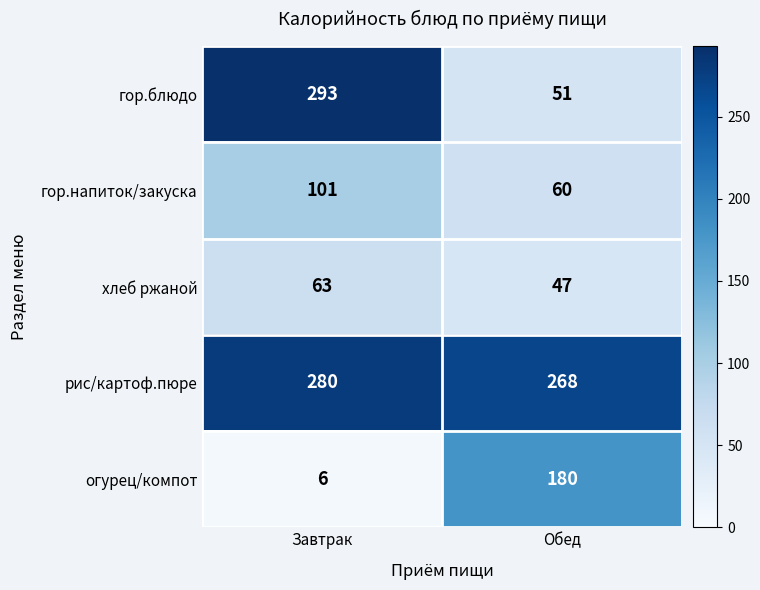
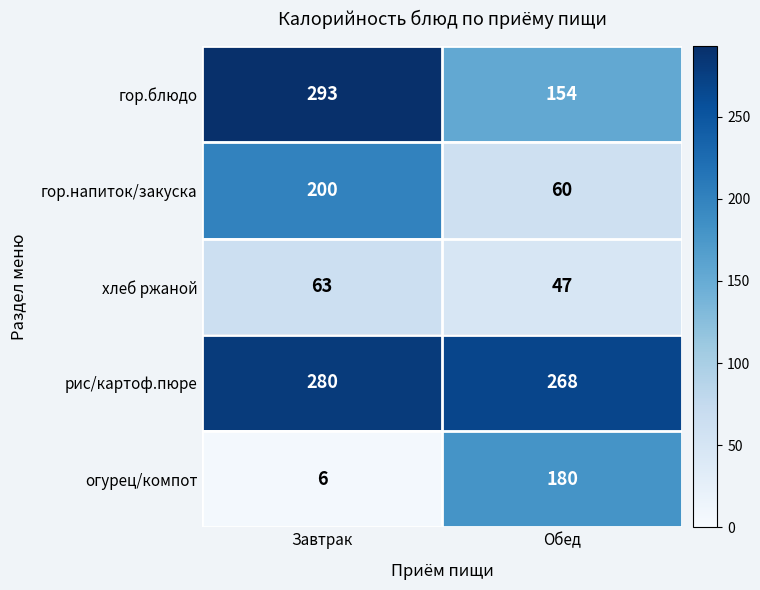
  {
    "гор.блюдо": {
      "Завтрак": 293,
-     "Обед": 51
+     "Обед": 154
    },
    "гор.напиток/закуска": {
-     "Завтрак": 101,
+     "Завтрак": 200,
      "Обед": 60
    },
    "хлеб ржаной": {
      "Завтрак": 63,
      "Обед": 47
    },
    "рис/картоф.пюре": {
      "Завтрак": 280,
      "Обед": 268
    },
    "огурец/компот": {
      "Завтрак": 6,
      "Обед": 180
    }
  }
